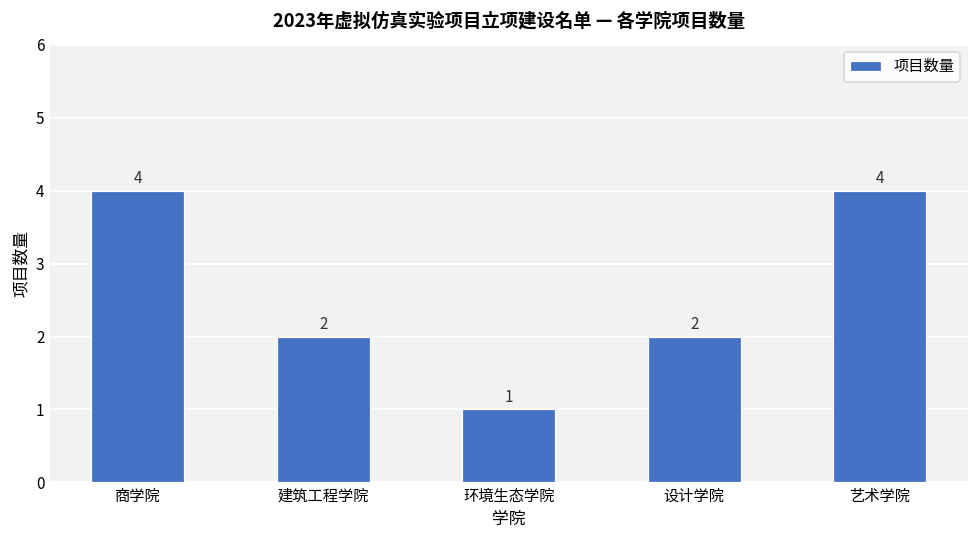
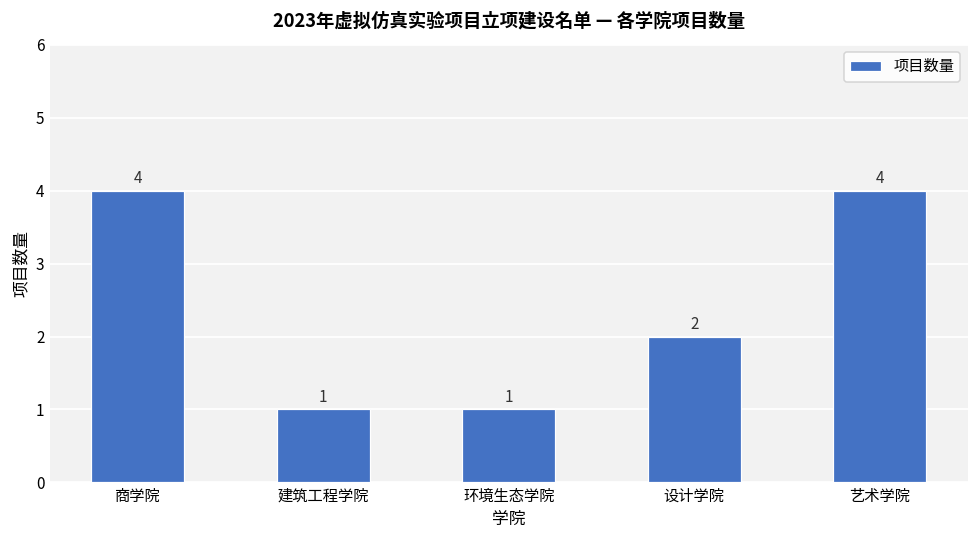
  {
    "商学院": 4,
-   "建筑工程学院": 2,
+   "建筑工程学院": 1,
    "环境生态学院": 1,
    "设计学院": 2,
    "艺术学院": 4
  }
